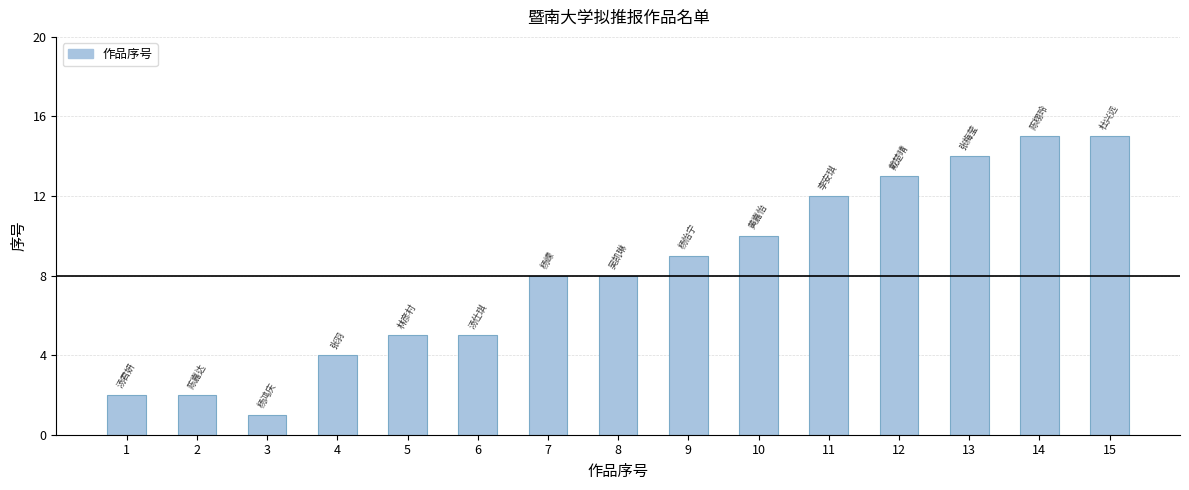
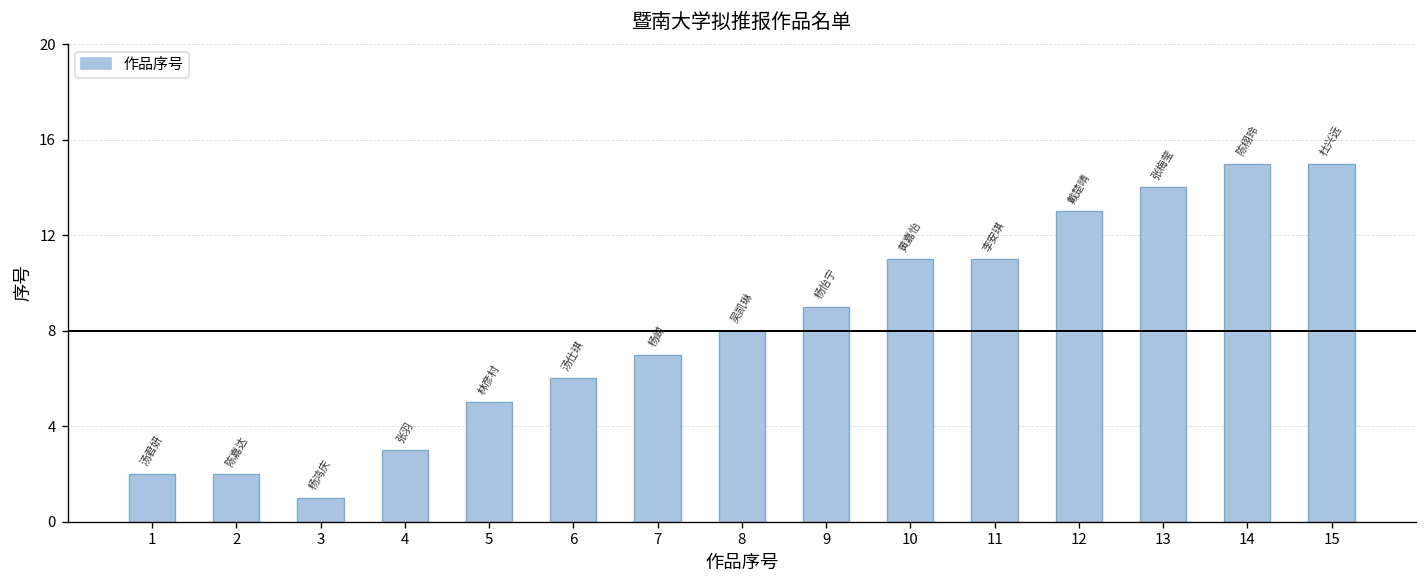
  {
    "1": 2,
    "2": 2,
    "3": 1,
-   "4": 4,
+   "4": 3,
    "5": 5,
-   "6": 5,
-   "7": 8,
+   "6": 6,
+   "7": 7,
    "8": 8,
    "9": 9,
-   "10": 10,
-   "11": 12,
+   "10": 11,
+   "11": 11,
    "12": 13,
    "13": 14,
    "14": 15,
    "15": 15
  }
